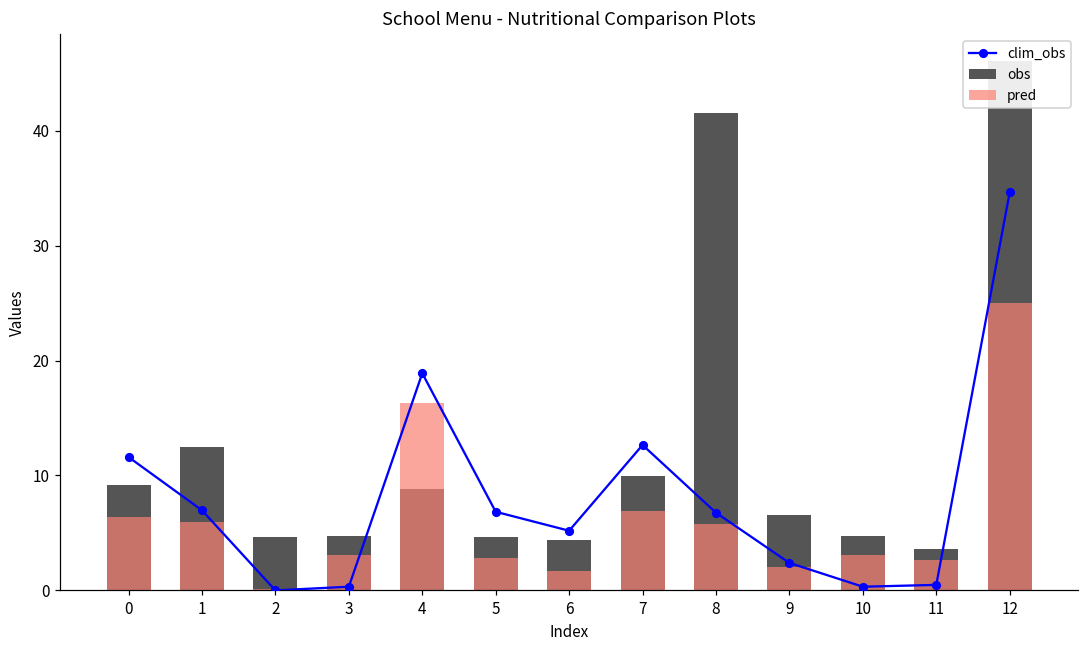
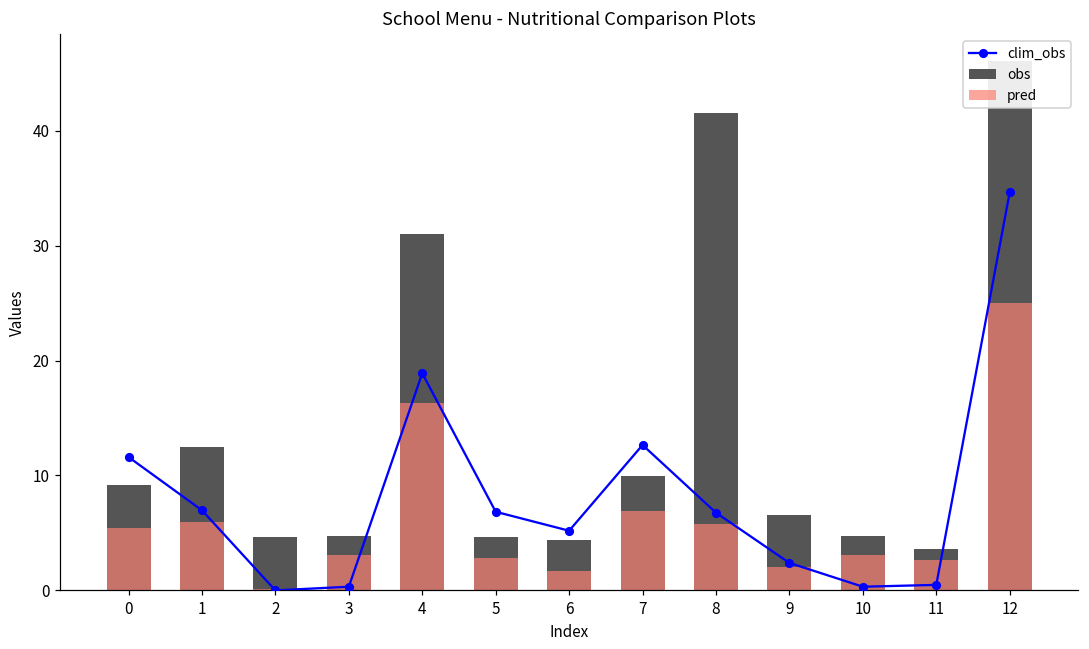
  {
    "obs": {
      "0": 9.2,
      "1": 12.5,
      "2": 4.6,
      "3": 4.7,
-     "4": 8.9,
+     "4": 31.0,
      "5": 4.6,
      "6": 4.4,
      "7": 10.0,
      "8": 41.6,
      "9": 6.6,
      "10": 4.7,
      "11": 3.6
    },
    "clim_obs": {
      "0": 11.6,
      "1": 7.0,
      "2": 0.0,
      "3": 0.3,
      "4": 18.9,
      "5": 6.8,
      "6": 5.2,
      "7": 12.7,
      "8": 6.8,
      "9": 2.4,
      "10": 0.3,
      "11": 0.5,
      "12": 34.6
    },
    "pred": {
-     "0": 6.4
+     "0": 5.4
    }
  }
